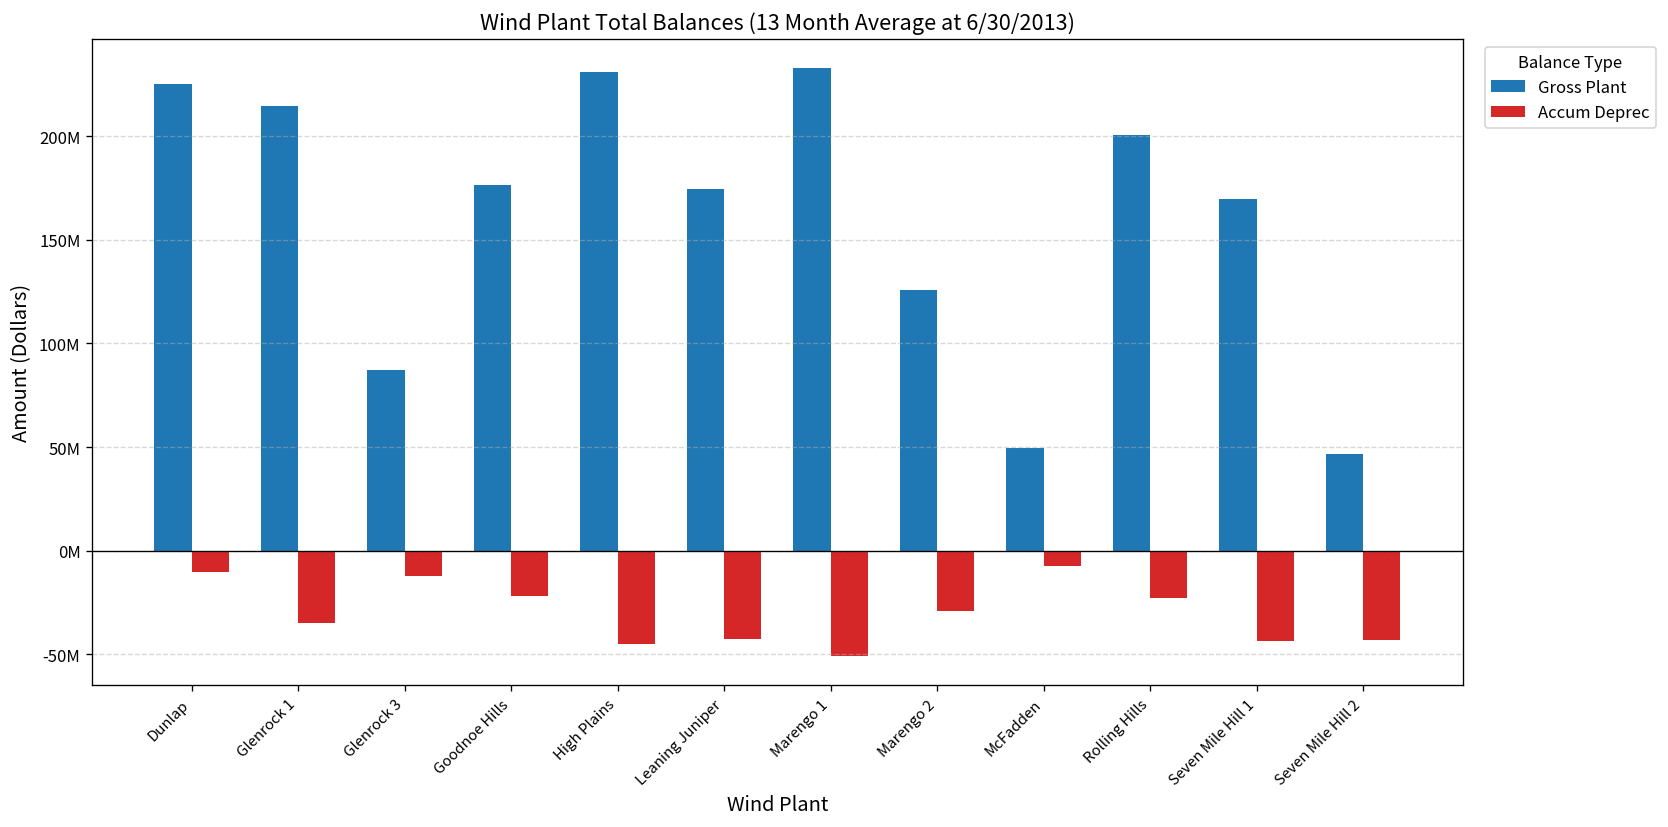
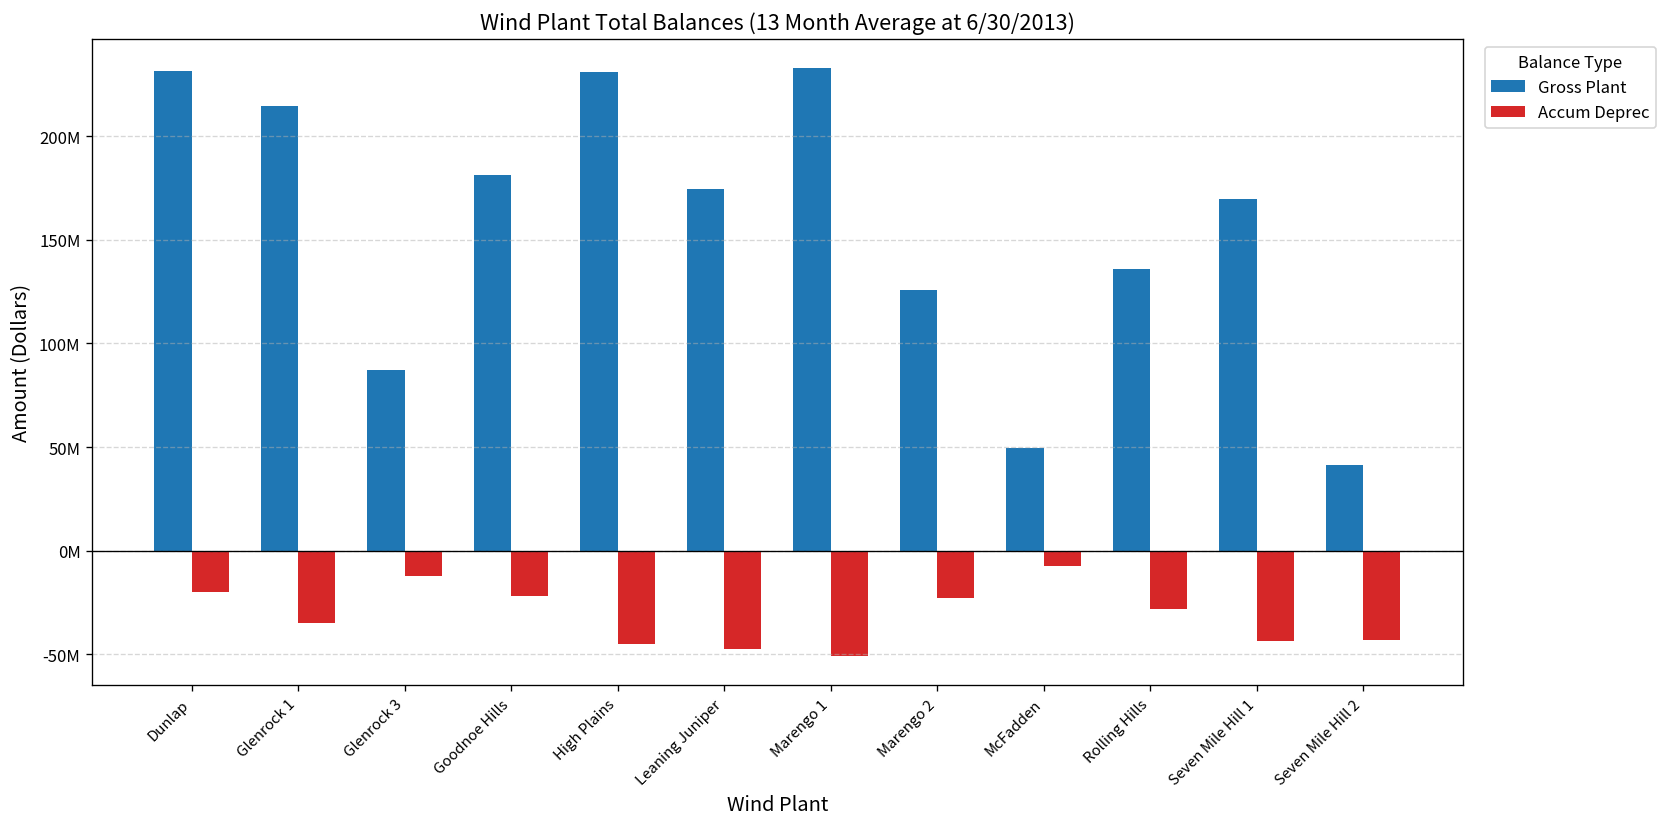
  {
    "Gross Plant": {
-     "Dunlap": 225000000,
+     "Dunlap": 232000000,
      "Glenrock 1": 215000000,
      "Glenrock 3": 87000000,
-     "Goodnoe Hills": 177000000,
+     "Goodnoe Hills": 181000000,
      "High Plains": 231000000,
      "Leaning Juniper": 175000000,
      "Marengo 1": 233000000,
      "Marengo 2": 126000000,
      "McFadden": 49000000,
-     "Rolling Hills": 201000000,
+     "Rolling Hills": 136000000,
      "Seven Mile Hill 1": 170000000,
-     "Seven Mile Hill 2": 47000000
+     "Seven Mile Hill 2": 41000000
    },
    "Accum Deprec": {
-     "Dunlap": -10000000,
+     "Dunlap": -20000000,
      "Glenrock 1": -35000000,
      "Glenrock 3": -12000000,
      "Goodnoe Hills": -22000000,
      "High Plains": -45000000,
-     "Leaning Juniper": -43000000,
+     "Leaning Juniper": -48000000,
      "Marengo 1": -51000000,
-     "Marengo 2": -29000000,
+     "Marengo 2": -23000000,
      "McFadden": -7000000,
-     "Rolling Hills": -23000000,
+     "Rolling Hills": -28000000,
      "Seven Mile Hill 1": -43000000,
      "Seven Mile Hill 2": -43000000
    }
  }
